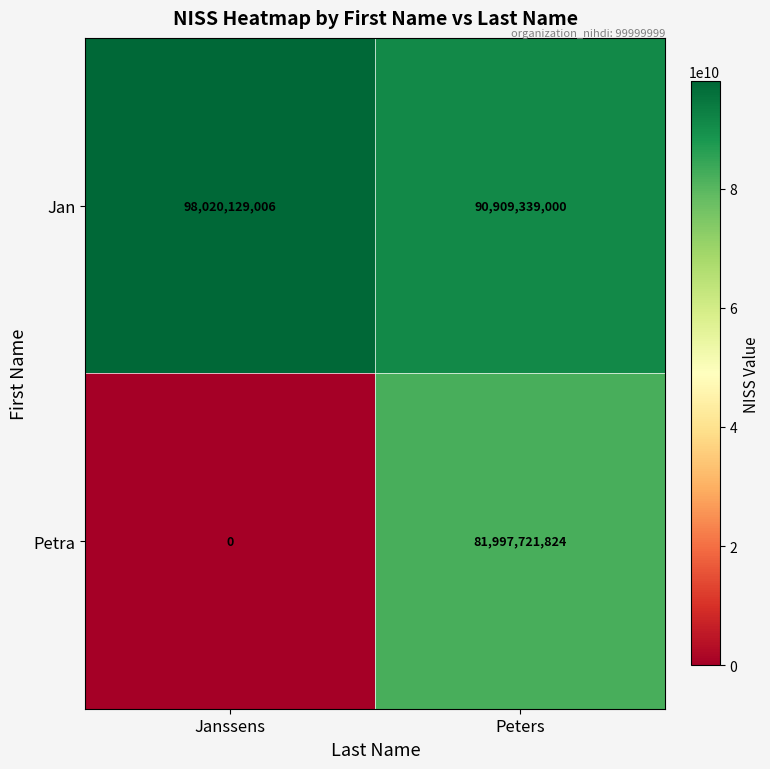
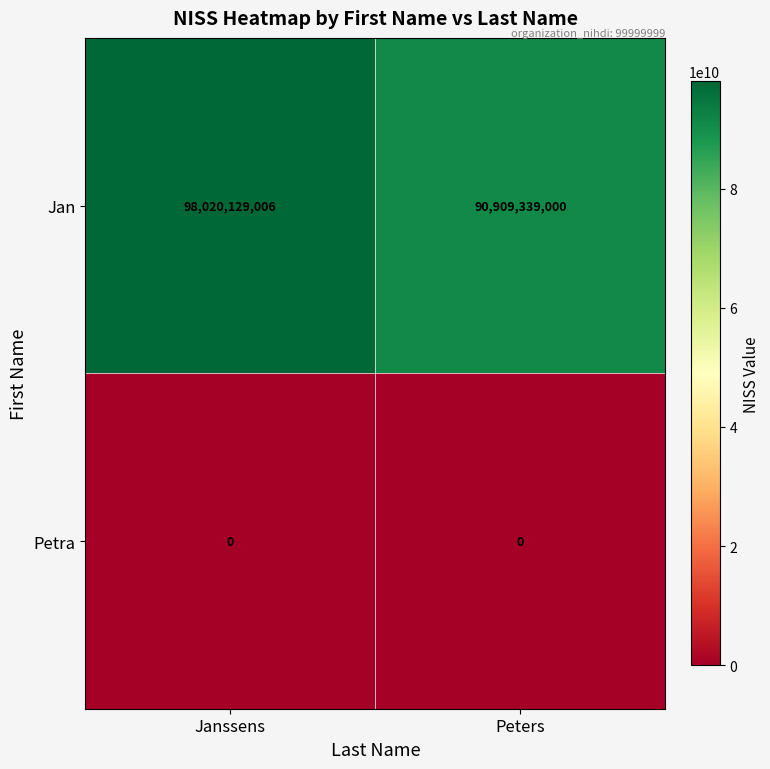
  {
    "Jan": {
      "Janssens": "98,020,129,006",
      "Peters": "90,909,339,000"
    },
    "Petra": {
      "Janssens": "0",
-     "Peters": "81,997,721,824"
+     "Peters": "0"
    }
  }
